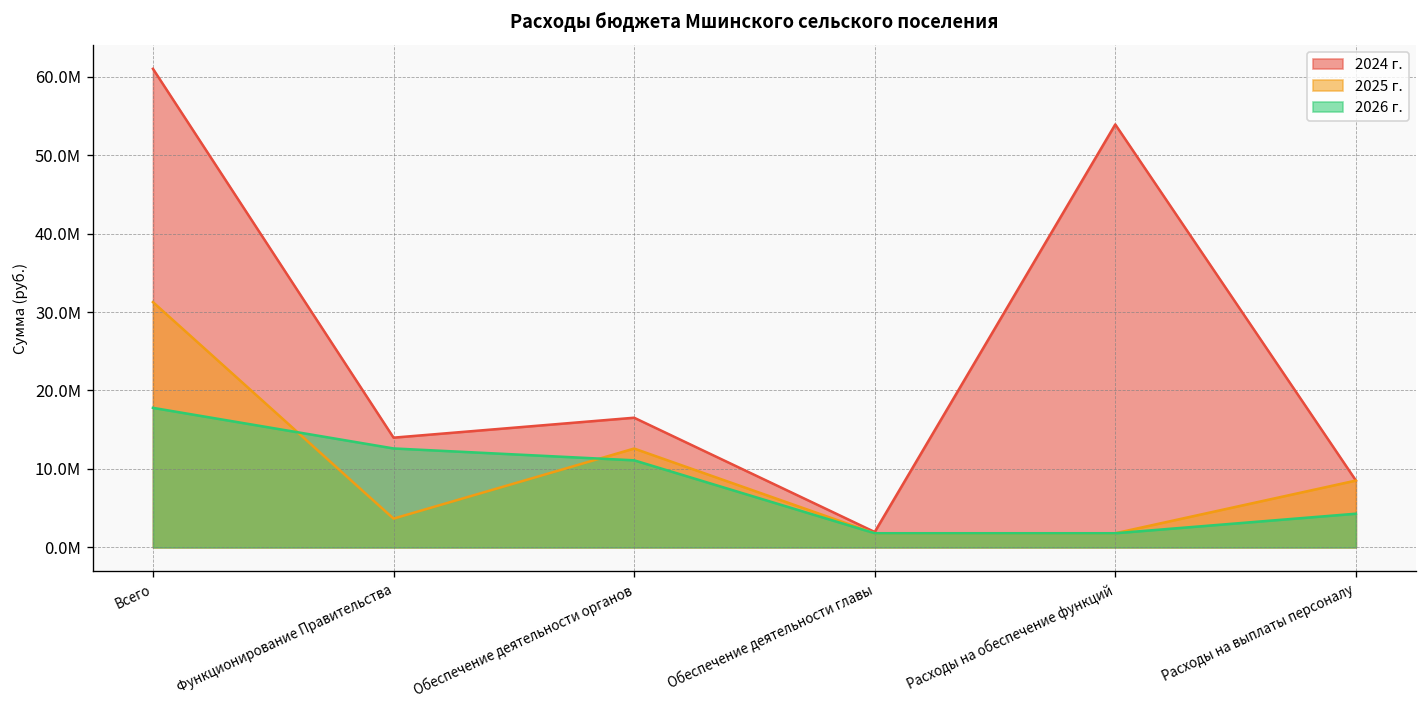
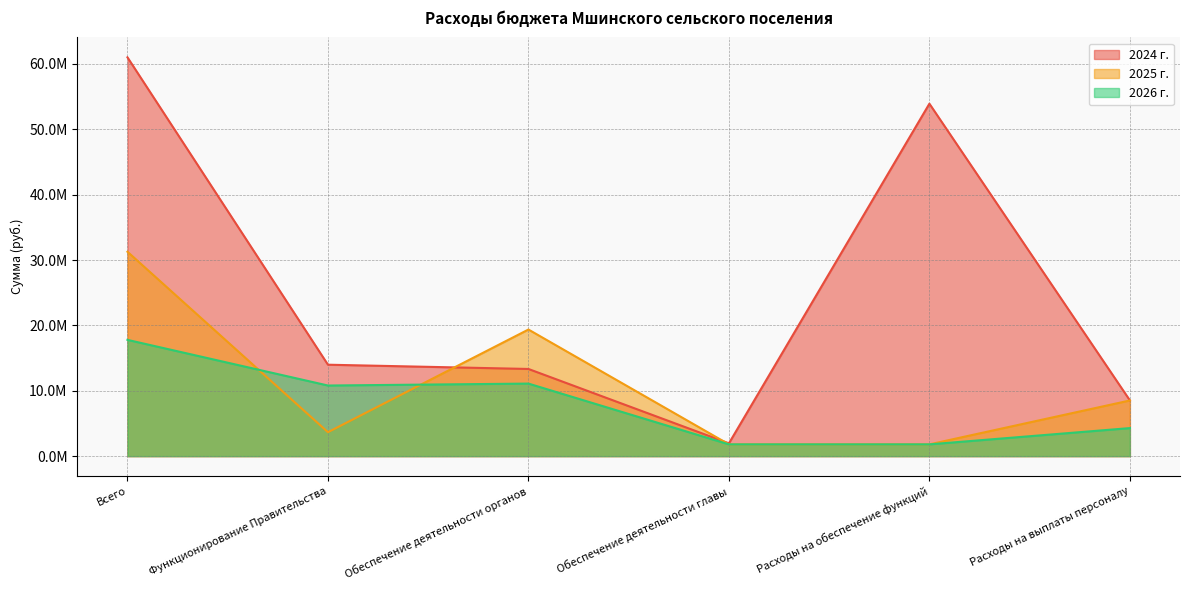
  {
    "2024 г.": {
      "Всего": 61000000,
      "Функционирование Правительства": 14000000,
-     "Обеспечение деятельности органов": 17000000,
+     "Обеспечение деятельности органов": 13000000,
      "Расходы на обеспечение функций": 54000000
    },
    "2025 г.": {
      "Всего": 31000000,
      "Функционирование Правительства": 4000000,
-     "Обеспечение деятельности органов": 13000000
+     "Обеспечение деятельности органов": 19000000
    },
    "2026 г.": {
      "Всего": 18000000,
-     "Функционирование Правительства": 13000000,
+     "Функционирование Правительства": 11000000,
      "Обеспечение деятельности органов": 11000000,
      "Расходы на выплаты персоналу": 4000000
    }
  }
